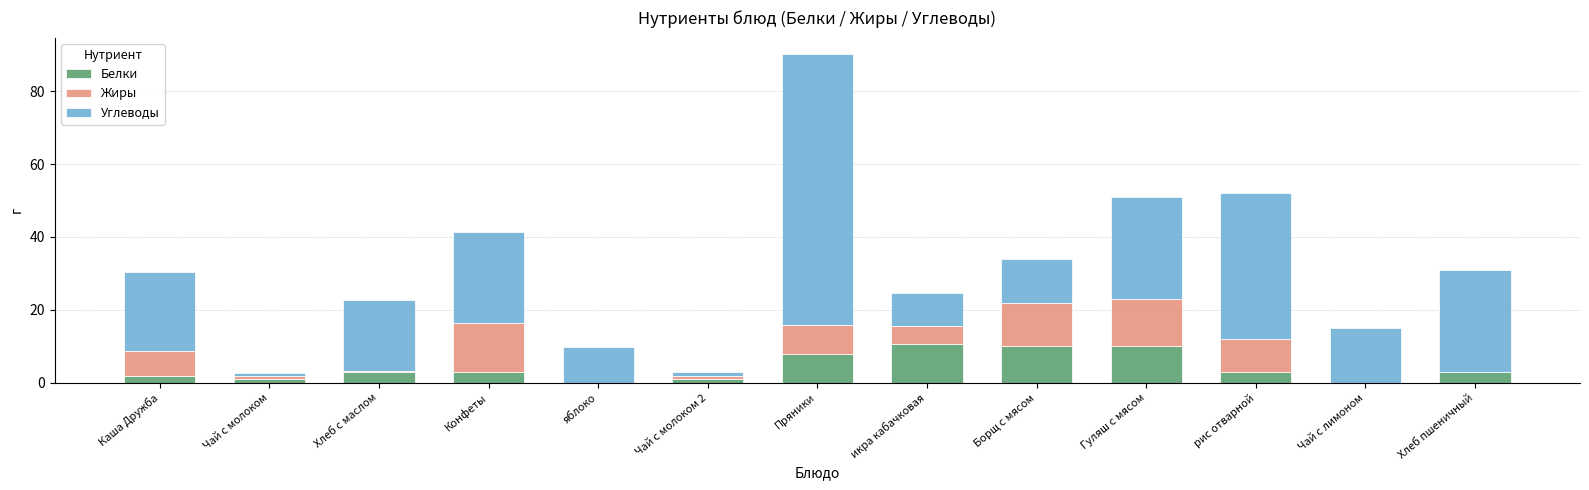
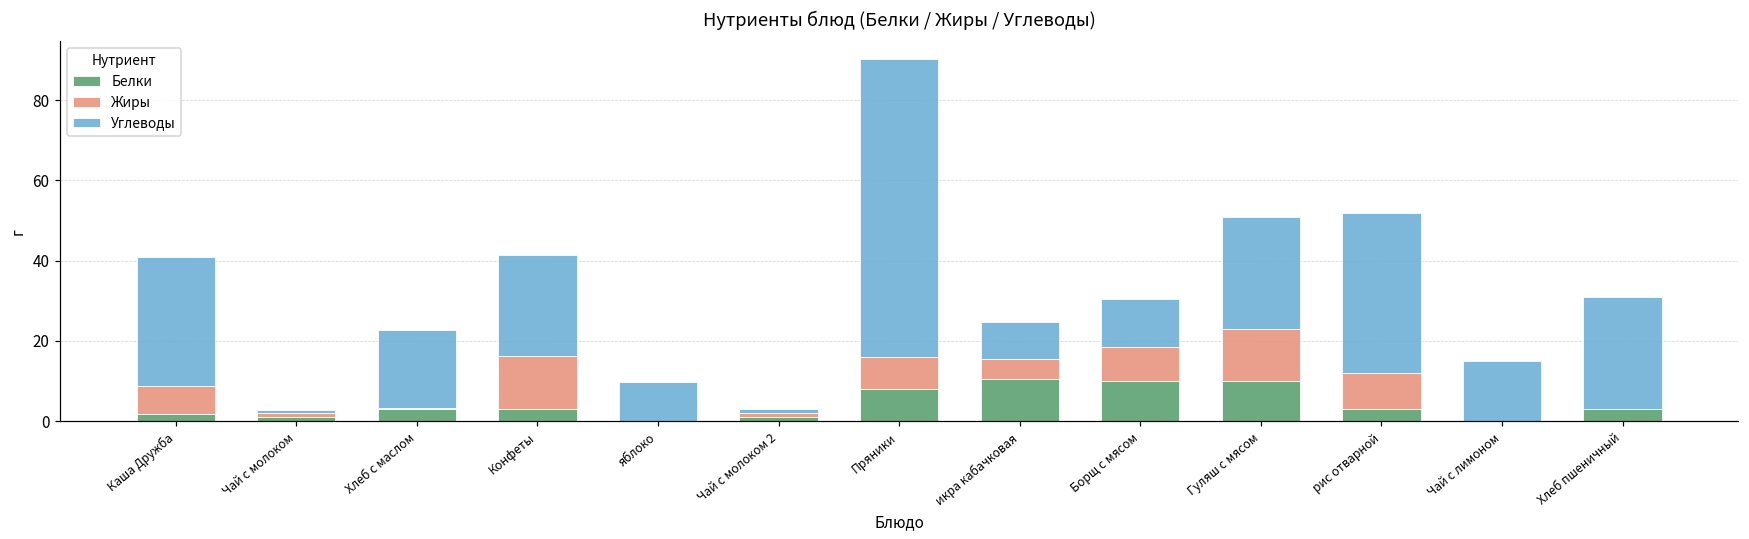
  {
    "Белки": {
      "Каша Дружба": 2,
      "Чай с молоком": 1,
      "Хлеб с маслом": 3,
      "Конфеты": 3,
      "яблоко": 0,
      "Чай с молоком 2": 1,
      "Пряники": 8,
      "икра кабачковая": 11,
      "Борщ с мясом": 10,
      "Гуляш с мясом": 10,
      "рис отварной": 3,
      "Чай с лимоном": 0,
      "Хлеб пшеничный": 3
    },
    "Жиры": {
      "Каша Дружба": 7,
      "Чай с молоком": 1,
      "Конфеты": 13,
      "яблоко": 0,
      "Чай с молоком 2": 1,
      "Пряники": 8,
      "икра кабачковая": 5,
-     "Борщ с мясом": 12,
+     "Борщ с мясом": 8,
      "Гуляш с мясом": 13,
      "рис отварной": 9,
      "Чай с лимоном": 0,
      "Хлеб пшеничный": 0
    },
    "Углеводы": {
-     "Каша Дружба": 21,
+     "Каша Дружба": 32,
      "Чай с молоком": 1,
      "Хлеб с маслом": 19,
      "Конфеты": 25,
      "яблоко": 10,
      "Чай с молоком 2": 1,
      "Пряники": 74,
      "икра кабачковая": 9,
      "Борщ с мясом": 12,
      "Гуляш с мясом": 28,
      "рис отварной": 40,
      "Чай с лимоном": 15,
      "Хлеб пшеничный": 28
    }
  }
